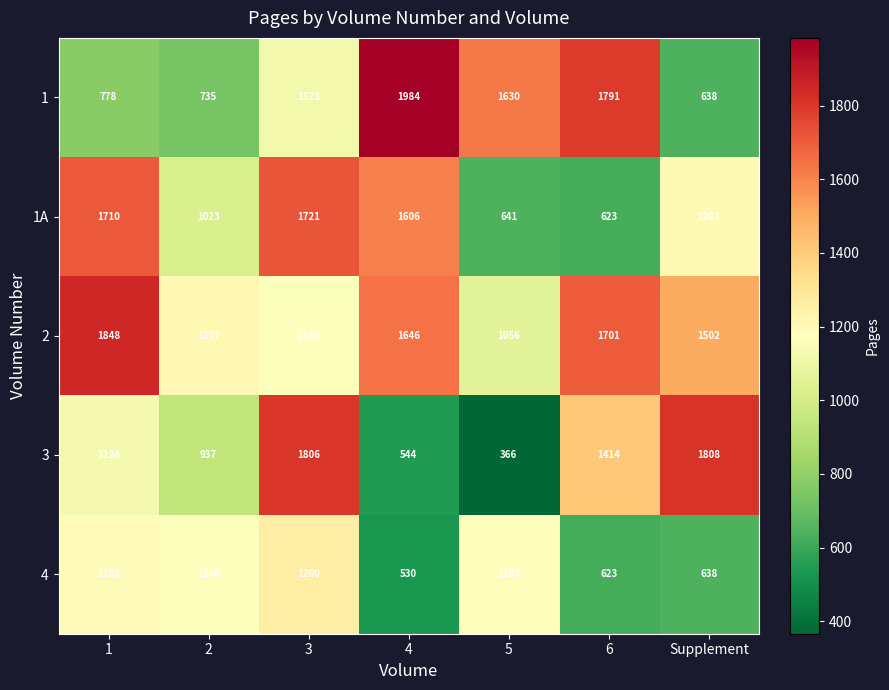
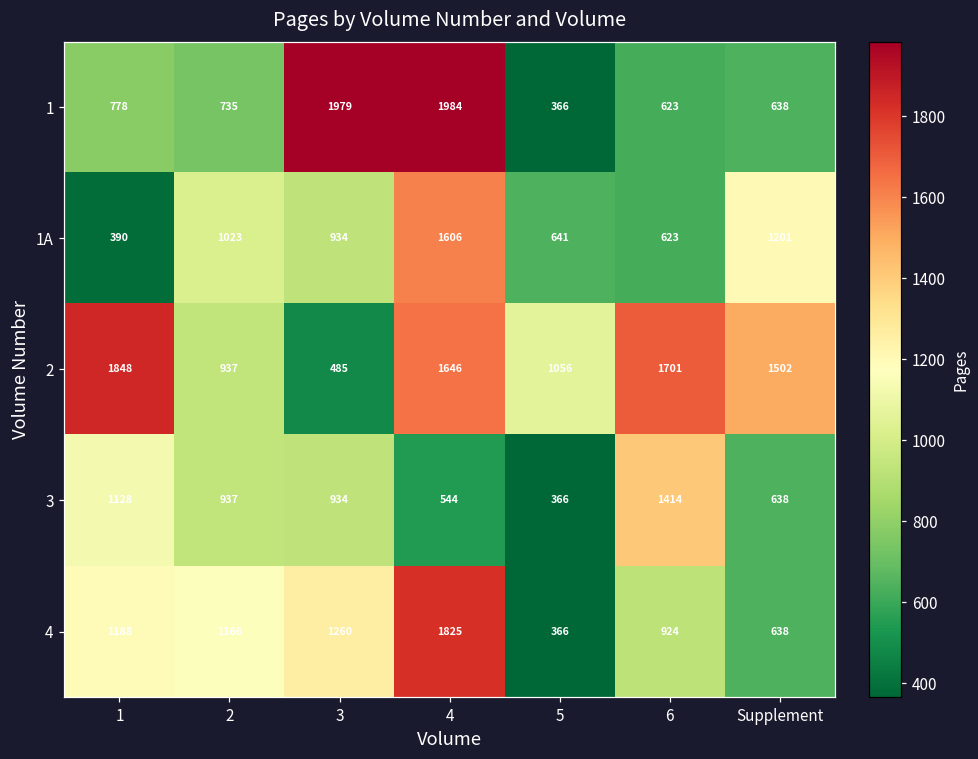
  {
    "1": {
      "1": 778,
      "2": 735,
-     "3": 1123,
+     "3": 1979,
      "4": 1984,
-     "5": 1630,
-     "6": 1791,
+     "5": 366,
+     "6": 623,
      "Supplement": 638
    },
    "1A": {
-     "1": 1710,
+     "1": 390,
      "2": 1023,
-     "3": 1721,
+     "3": 934,
      "4": 1606,
      "5": 641,
      "6": 623,
      "Supplement": 1201
    },
    "2": {
      "1": 1848,
-     "2": 1207,
-     "3": 1166,
+     "2": 937,
+     "3": 485,
      "4": 1646,
      "5": 1056,
      "6": 1701,
      "Supplement": 1502
    },
    "3": {
      "1": 1128,
      "2": 937,
-     "3": 1806,
+     "3": 934,
      "4": 544,
      "5": 366,
      "6": 1414,
-     "Supplement": 1808
+     "Supplement": 638
    },
    "4": {
      "1": 1188,
      "2": 1166,
      "3": 1260,
-     "4": 530,
-     "5": 1183,
-     "6": 623,
+     "4": 1825,
+     "5": 366,
+     "6": 924,
      "Supplement": 638
    }
  }
